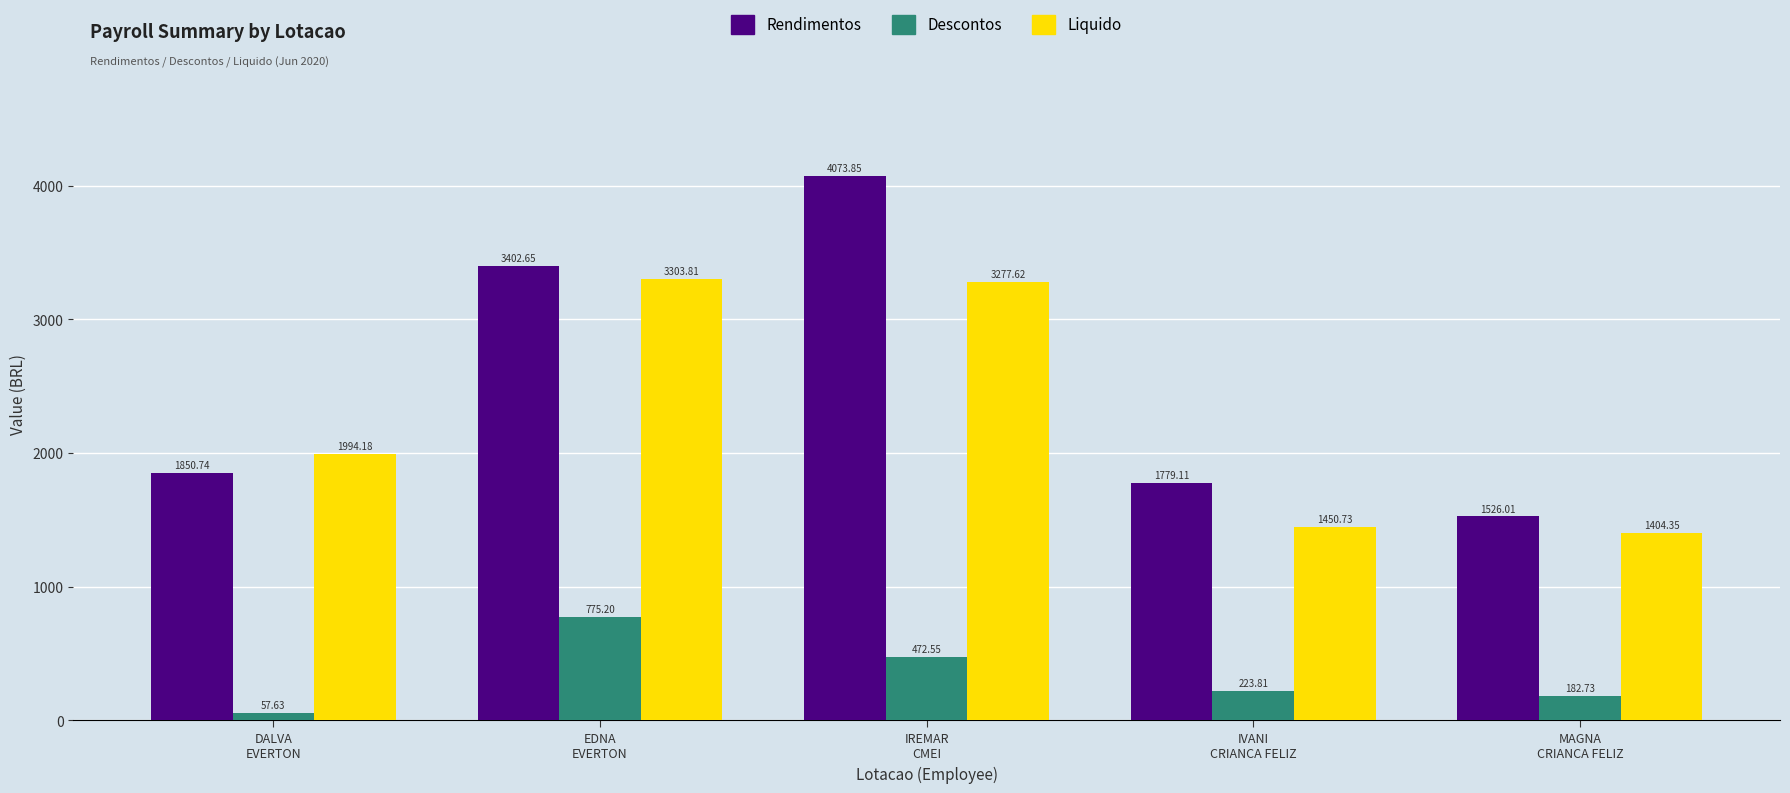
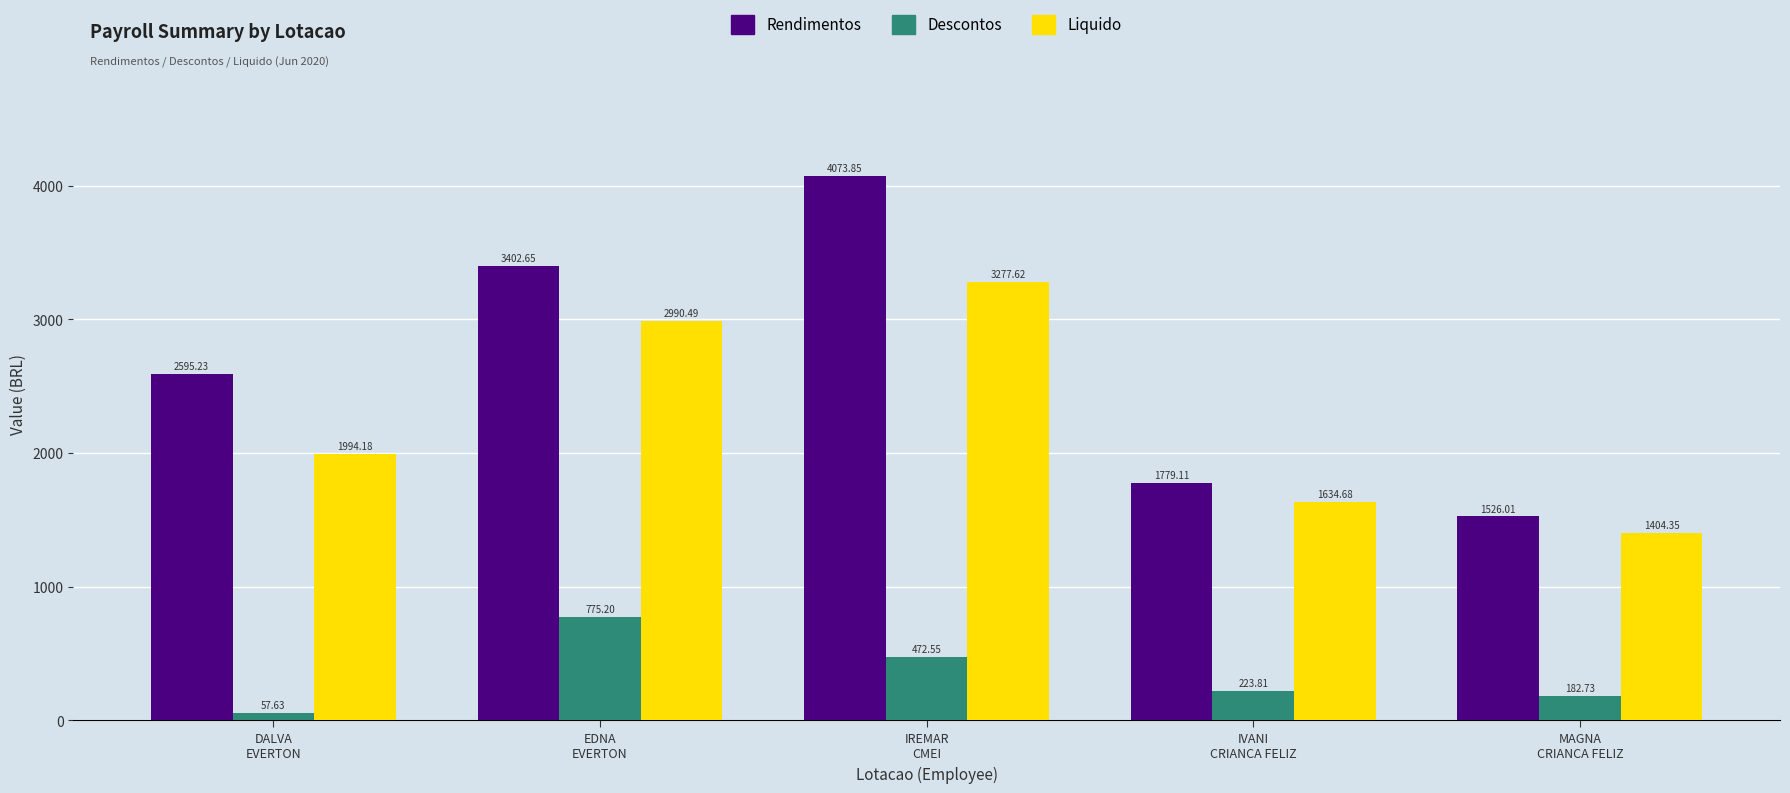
  {
    "Rendimentos": {
-     "DALVA EVERTON": 1850.74,
+     "DALVA EVERTON": 2595.23,
      "EDNA EVERTON": 3402.65,
      "IREMAR CMEI": 4073.85,
      "IVANI CRIANCA FELIZ": 1779.11,
      "MAGNA CRIANCA FELIZ": 1526.01
    },
    "Descontos": {
      "DALVA EVERTON": 57.63,
      "EDNA EVERTON": 775.20,
      "IREMAR CMEI": 472.55,
      "IVANI CRIANCA FELIZ": 223.81,
      "MAGNA CRIANCA FELIZ": 182.73
    },
    "Liquido": {
      "DALVA EVERTON": 1994.18,
-     "EDNA EVERTON": 3303.81,
+     "EDNA EVERTON": 2990.49,
      "IREMAR CMEI": 3277.62,
-     "IVANI CRIANCA FELIZ": 1450.73,
+     "IVANI CRIANCA FELIZ": 1634.68,
      "MAGNA CRIANCA FELIZ": 1404.35
    }
  }
